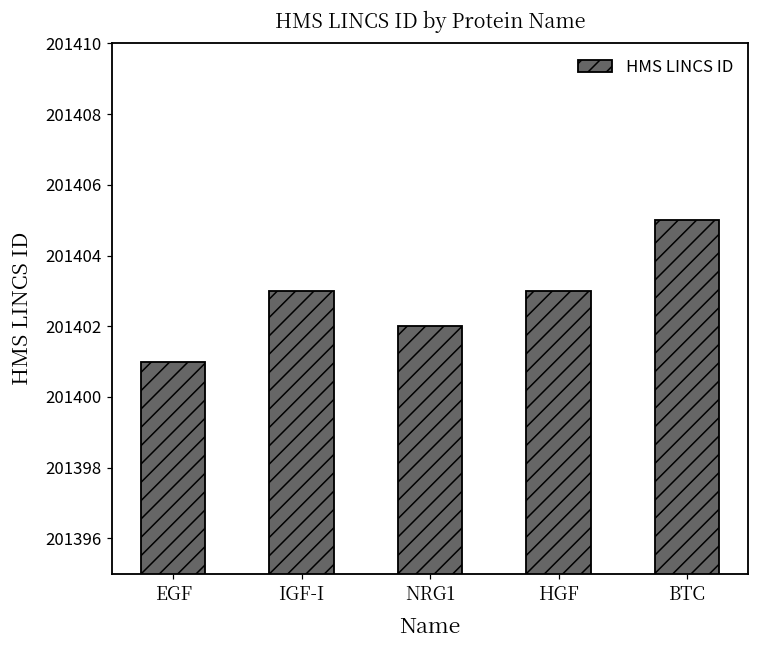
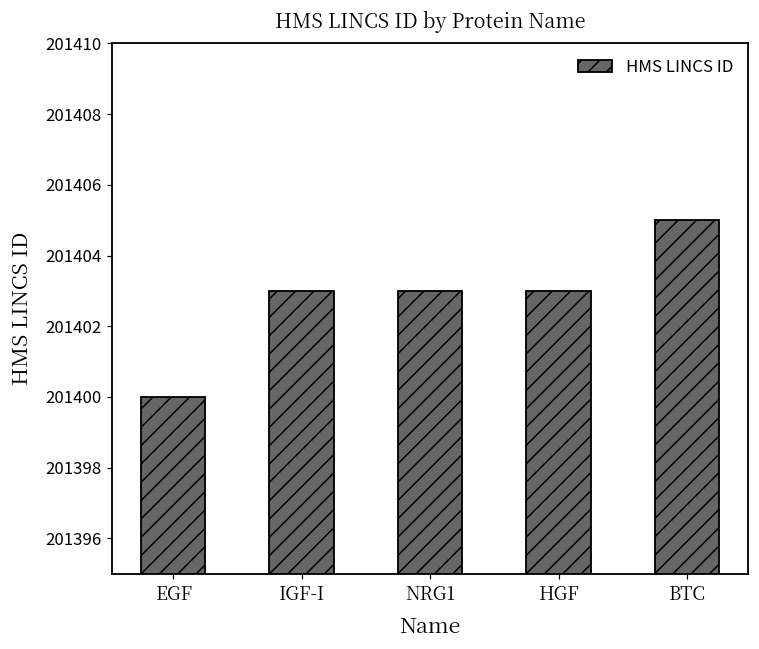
  {
-   "EGF": 201401,
+   "EGF": 201400,
    "IGF-I": 201403,
-   "NRG1": 201402,
+   "NRG1": 201403,
    "HGF": 201403,
    "BTC": 201405
  }
